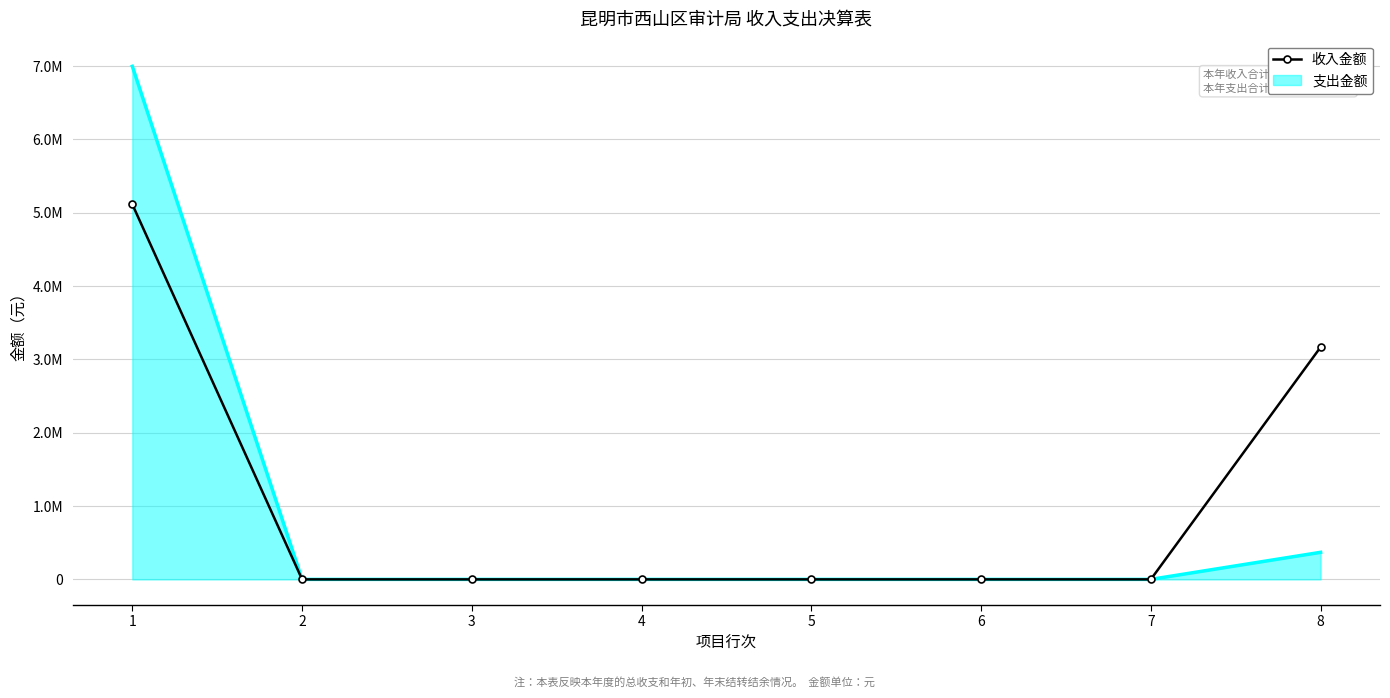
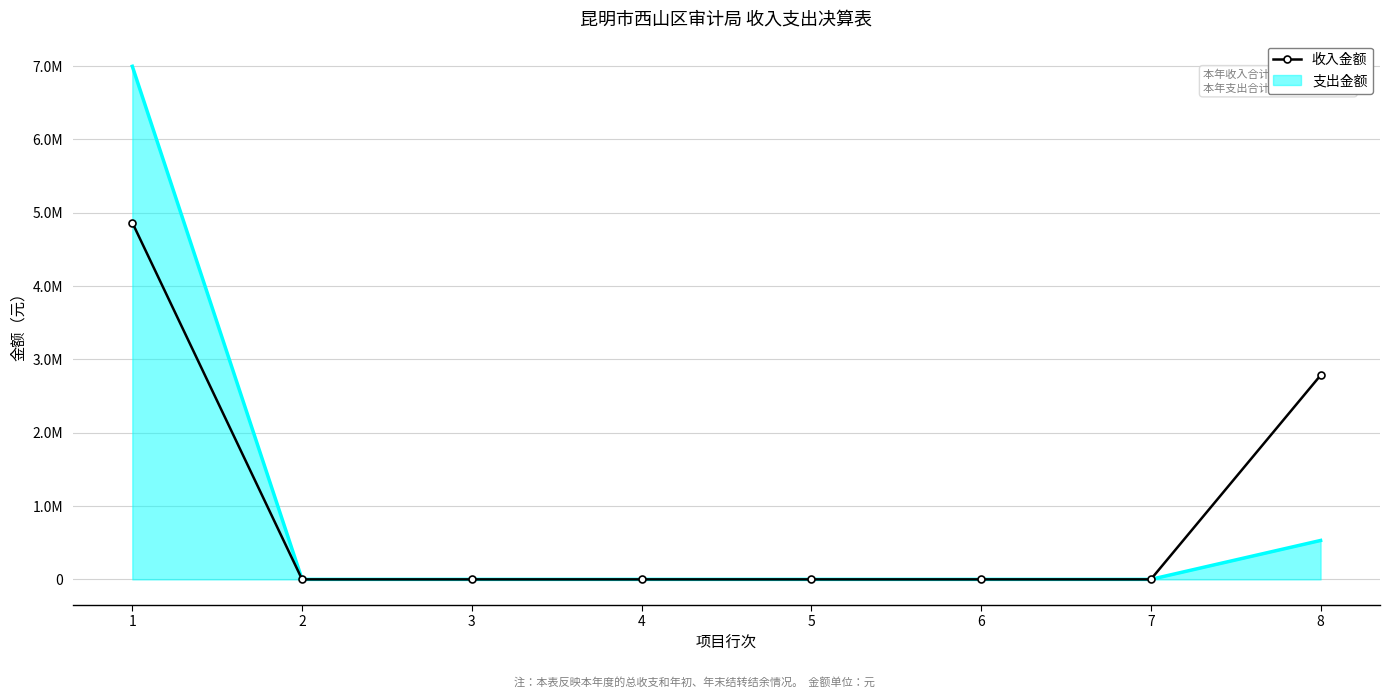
  {
    "收入金额": {
-     "1": 5100000,
-     "8": 3200000
+     "1": 4900000,
+     "8": 2800000
    },
    "支出金额": {
      "1": 7000000,
-     "8": 400000
+     "8": 500000
    }
  }
